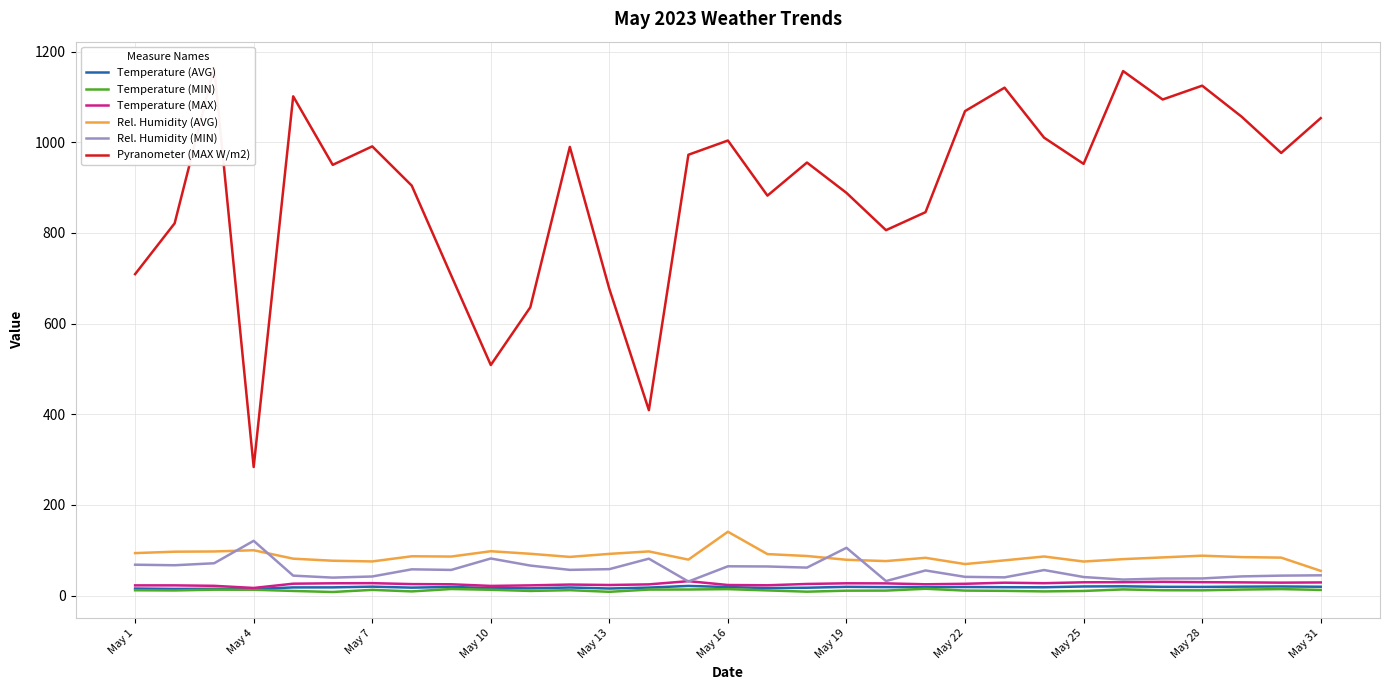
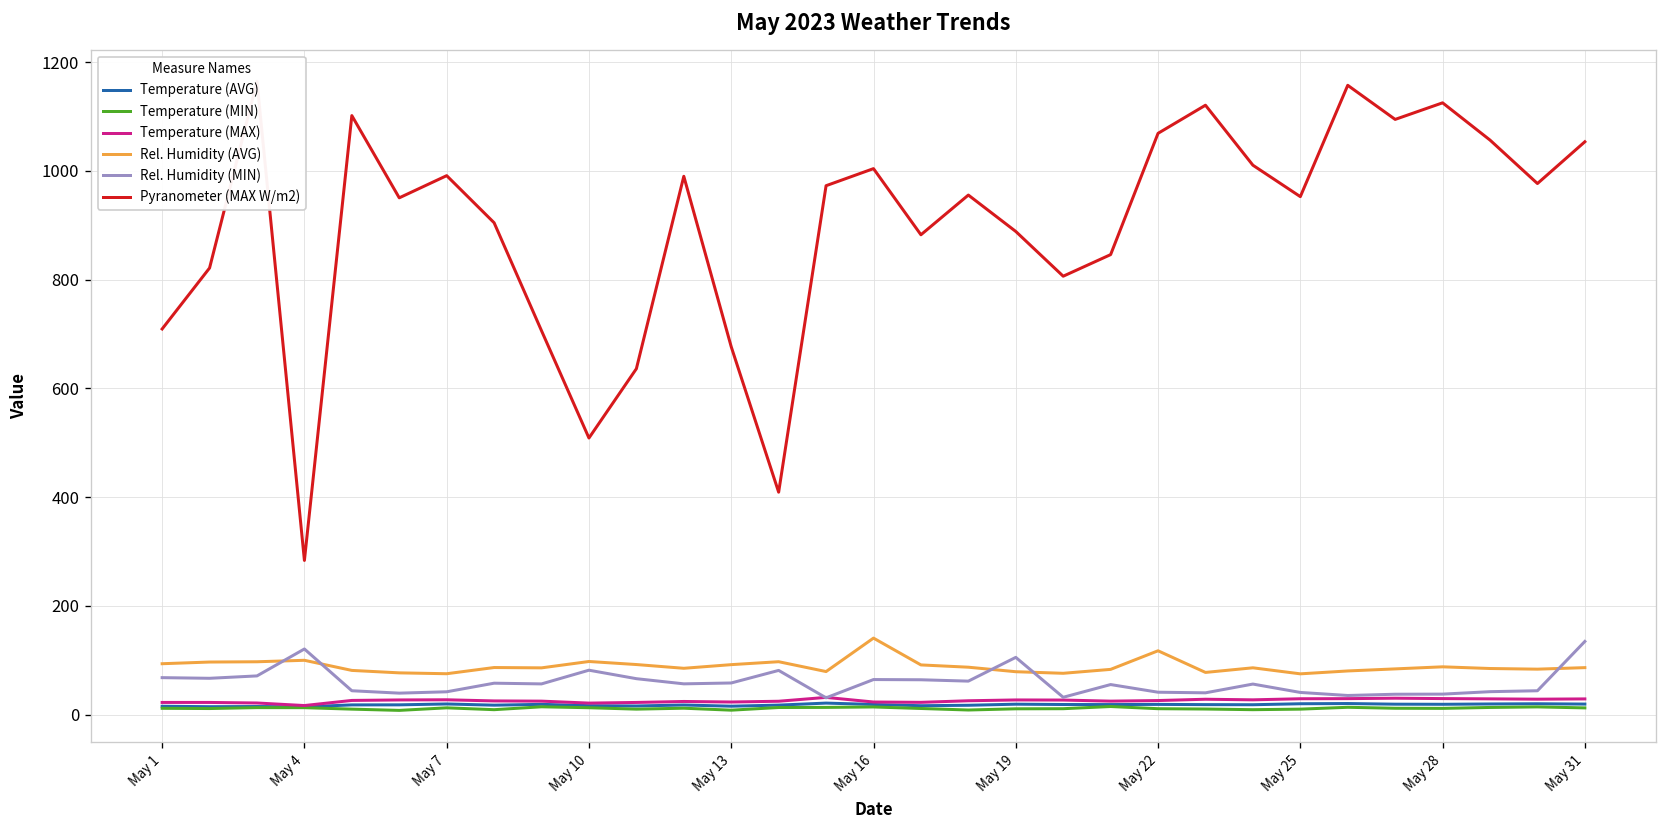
  {
    "Temperature (AVG)": {
      "May 7": 20,
      "May 13": 20,
      "May 19": 20,
      "May 22": 20,
      "May 25": 20,
      "May 28": 20,
      "May 31": 20
    },
    "Temperature (MIN)": {
      "May 7": 10,
      "May 13": 10,
      "May 19": 10,
      "May 22": 10,
      "May 25": 10,
      "May 28": 10,
      "May 31": 10
    },
    "Temperature (MAX)": {
      "May 1": 20,
      "May 7": 30,
      "May 13": 20,
      "May 19": 30,
      "May 22": 30,
      "May 25": 30,
      "May 28": 30,
      "May 31": 30
    },
    "Rel. Humidity (AVG)": {
      "May 1": 90,
      "May 4": 100,
      "May 7": 80,
      "May 10": 100,
      "May 13": 90,
      "May 16": 140,
      "May 19": 80,
-     "May 22": 70,
+     "May 22": 120,
      "May 25": 80,
      "May 28": 90,
-     "May 31": 50
+     "May 31": 90
    },
    "Rel. Humidity (MIN)": {
      "May 1": 70,
      "May 4": 120,
      "May 7": 40,
      "May 10": 80,
      "May 13": 60,
      "May 16": 60,
      "May 19": 110,
      "May 22": 40,
      "May 25": 40,
      "May 28": 40,
-     "May 31": 40
+     "May 31": 130
    },
    "Pyranometer (MAX W/m2)": {
      "May 1": 710,
      "May 4": 280,
      "May 7": 990,
      "May 10": 510,
      "May 13": 680,
      "May 16": 1000,
      "May 19": 890,
      "May 22": 1070,
      "May 25": 950,
      "May 28": 1130,
      "May 31": 1050
    }
  }
